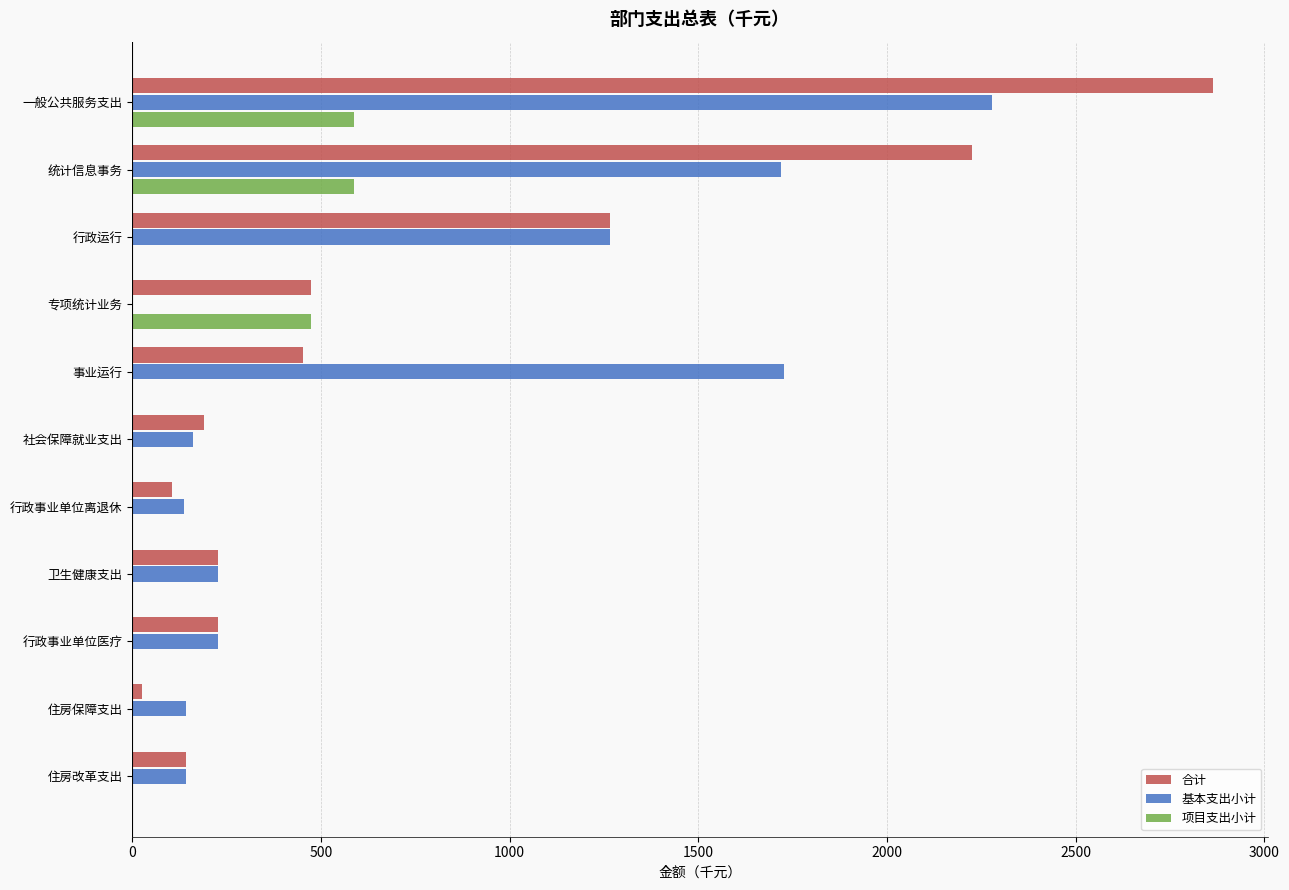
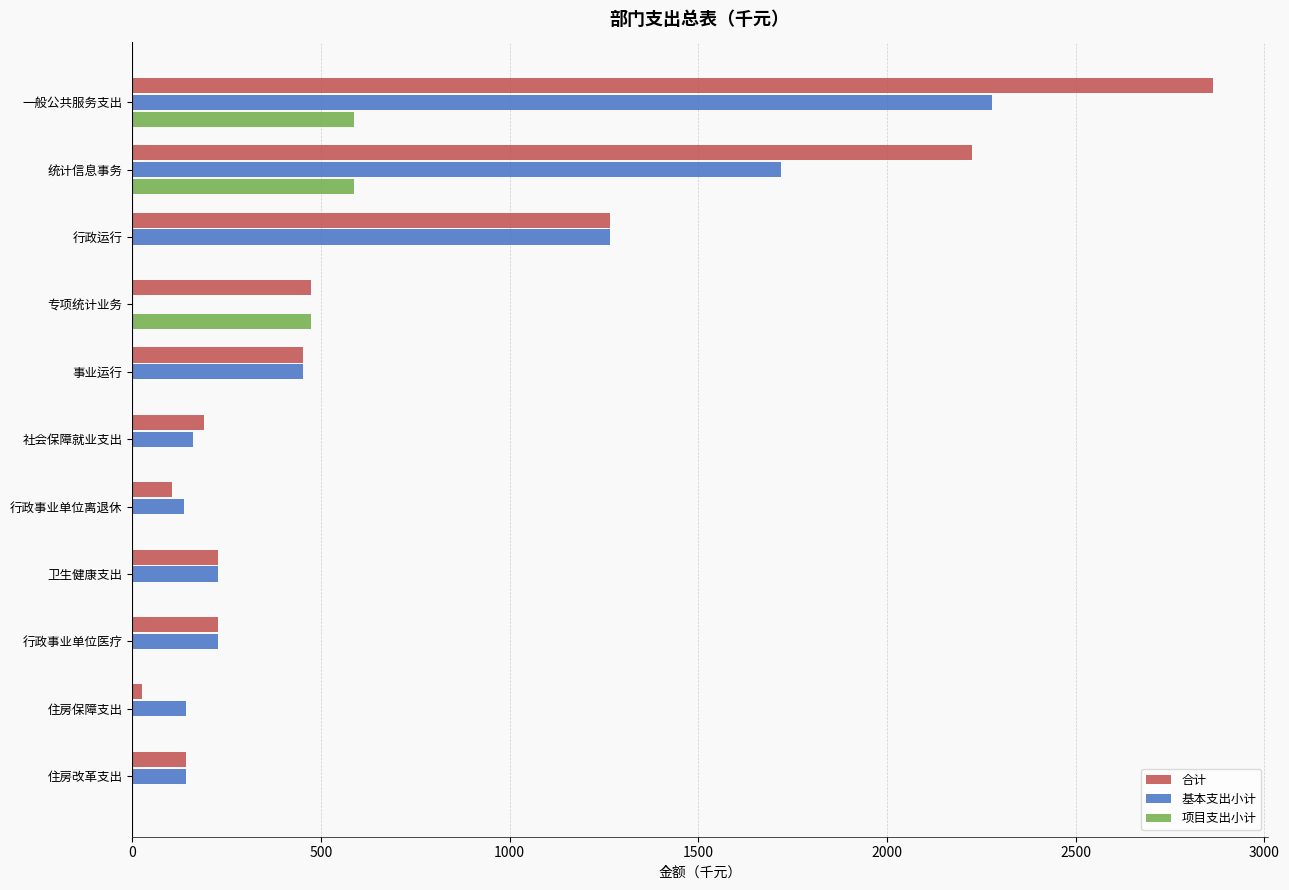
  {
    "合计": {
      "一般公共服务支出": 2870,
      "统计信息事务": 2230,
      "行政运行": 1270,
      "专项统计业务": 470,
      "事业运行": 450,
      "社会保障就业支出": 190,
      "行政事业单位离退休": 100,
      "卫生健康支出": 230,
      "行政事业单位医疗": 230,
      "住房保障支出": 20,
      "住房改革支出": 140
    },
    "基本支出小计": {
      "一般公共服务支出": 2280,
      "统计信息事务": 1720,
      "行政运行": 1270,
      "专项统计业务": 0,
-     "事业运行": 1730,
+     "事业运行": 450,
      "社会保障就业支出": 160,
      "行政事业单位离退休": 140,
      "卫生健康支出": 230,
      "行政事业单位医疗": 230,
      "住房保障支出": 140,
      "住房改革支出": 140
    },
    "项目支出小计": {
      "一般公共服务支出": 590,
      "统计信息事务": 590,
      "行政运行": 0,
      "专项统计业务": 470,
      "事业运行": 0,
      "社会保障就业支出": 0,
      "行政事业单位离退休": 0,
      "卫生健康支出": 0,
      "行政事业单位医疗": 0,
      "住房保障支出": 0,
      "住房改革支出": 0
    }
  }
